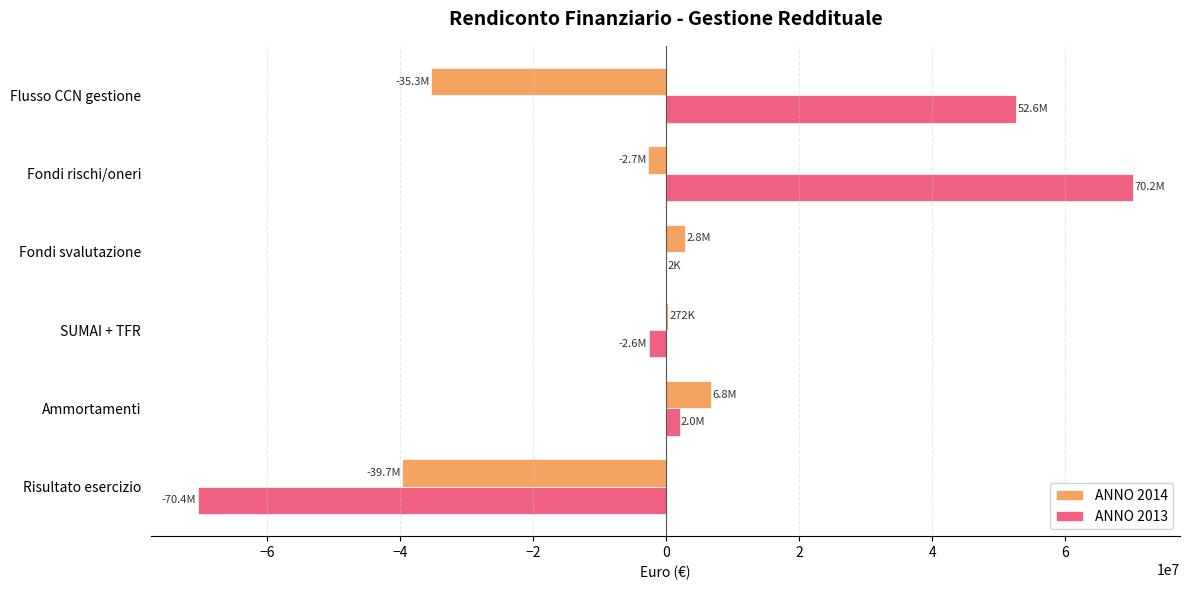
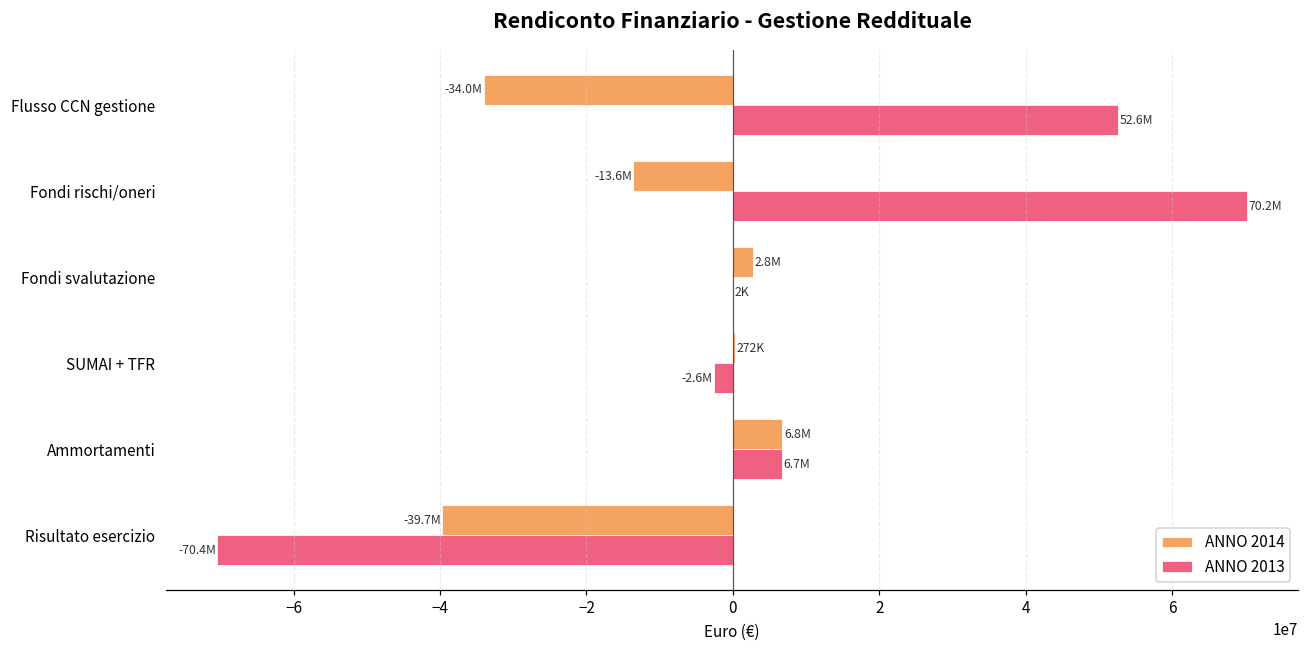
  {
    "ANNO 2014": {
-     "Flusso CCN gestione": "-35.3M",
-     "Fondi rischi/oneri": "-2.7M",
+     "Flusso CCN gestione": "-34.0M",
+     "Fondi rischi/oneri": "-13.6M",
      "Fondi svalutazione": "2.8M",
      "SUMAI + TFR": "272K",
      "Ammortamenti": "6.8M",
      "Risultato esercizio": "-39.7M"
    },
    "ANNO 2013": {
      "Flusso CCN gestione": "52.6M",
      "Fondi rischi/oneri": "70.2M",
      "Fondi svalutazione": "2K",
      "SUMAI + TFR": "-2.6M",
-     "Ammortamenti": "2.0M",
+     "Ammortamenti": "6.7M",
      "Risultato esercizio": "-70.4M"
    }
  }
